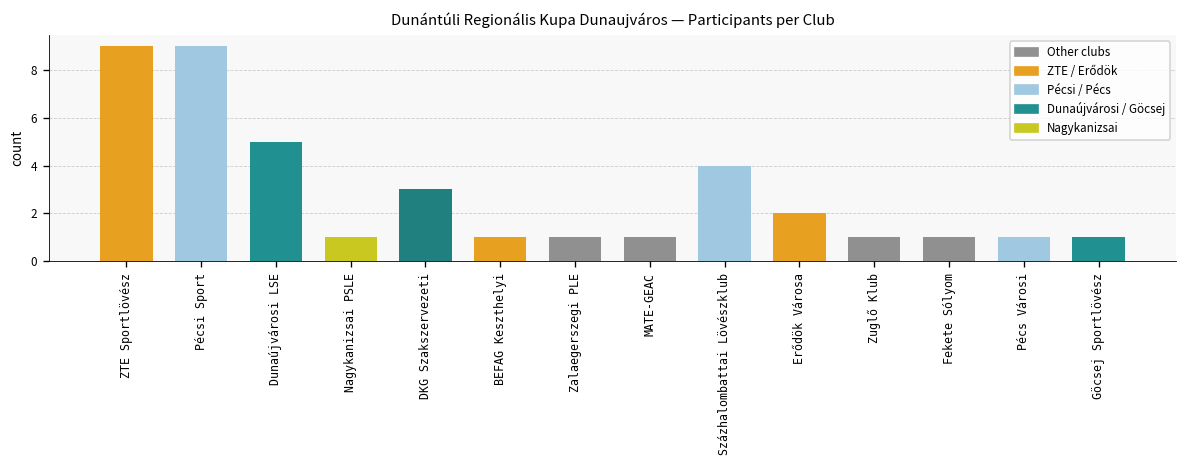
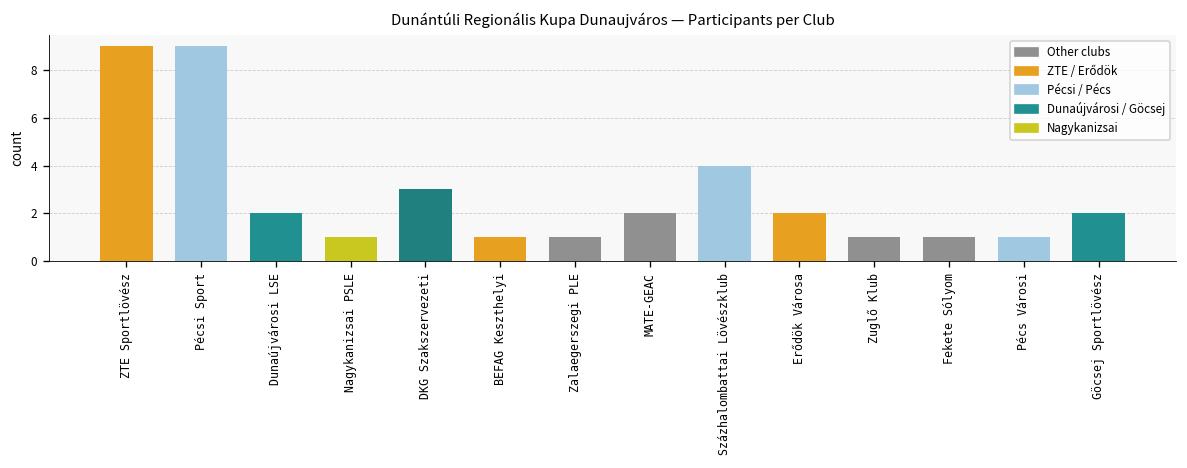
  {
    "ZTE Sportlövész": 9,
    "Pécsi Sport": 9,
-   "Dunaújvárosi LSE": 5,
+   "Dunaújvárosi LSE": 2,
    "Nagykanizsai PSLE": 1,
    "DKG Szakszervezeti": 3,
    "BEFAG Keszthelyi": 1,
    "Zalaegerszegi PLE": 1,
-   "MATE-GEAC": 1,
+   "MATE-GEAC": 2,
    "Százhalombattai Lövészklub": 4,
    "Erődök Városa": 2,
    "Zuglő Klub": 1,
    "Fekete Sólyom": 1,
    "Pécs Városi": 1,
-   "Göcsej Sportlövész": 1
+   "Göcsej Sportlövész": 2
  }
